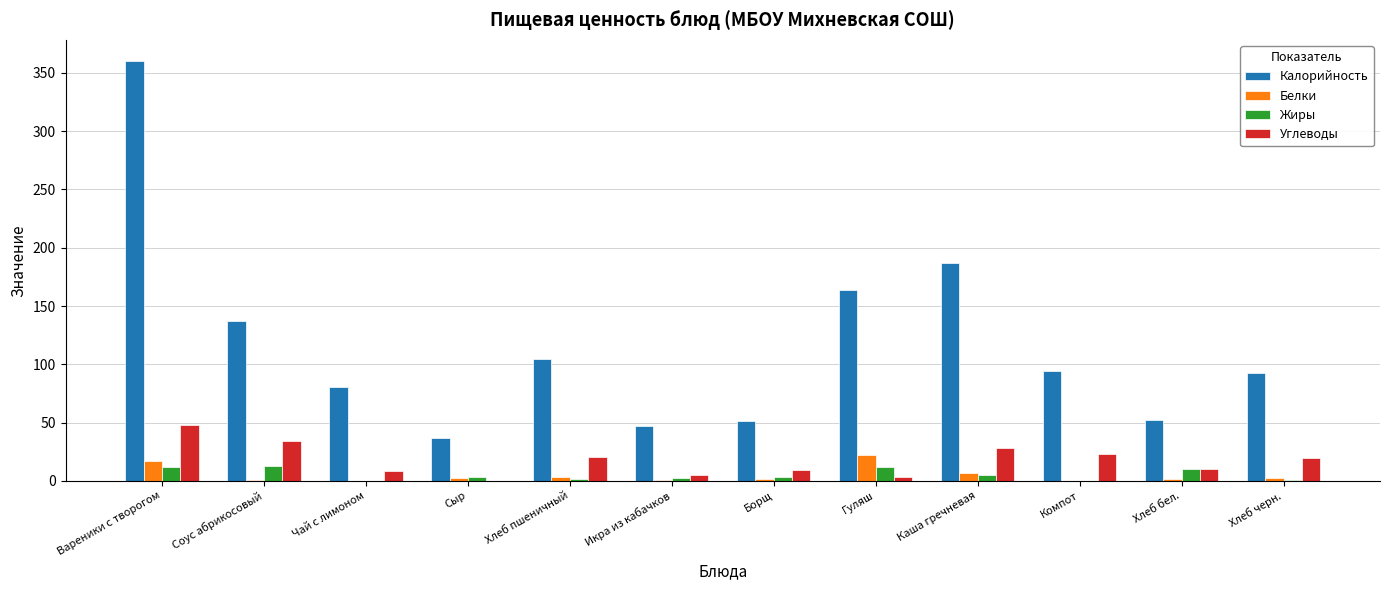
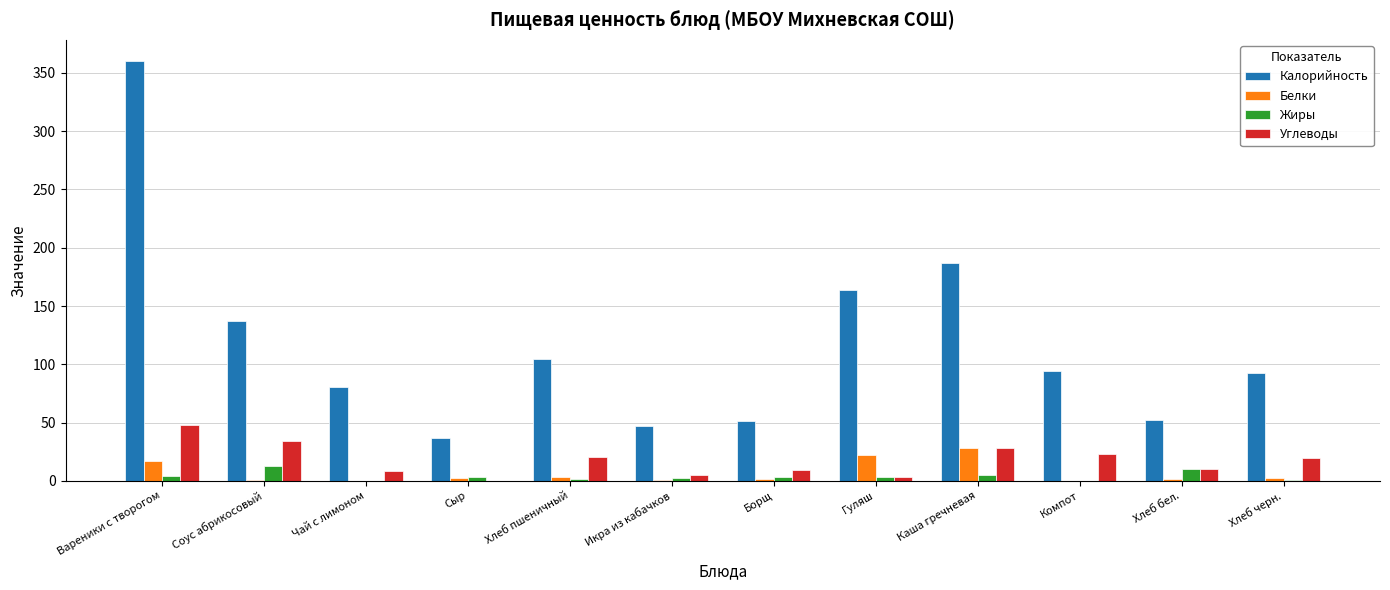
  {
    "Калорийность": {
      "Вареники с творогом": 360,
      "Соус абрикосовый": 137,
      "Чай с лимоном": 81,
      "Сыр": 36,
      "Хлеб пшеничный": 105,
      "Икра из кабачков": 47,
      "Борщ": 52,
      "Гуляш": 164,
      "Каша гречневая": 187,
      "Компот": 94,
      "Хлеб бел.": 52,
      "Хлеб черн.": 93
    },
    "Белки": {
      "Вареники с творогом": 17,
      "Сыр": 2,
      "Хлеб пшеничный": 3,
      "Гуляш": 22,
-     "Каша гречневая": 6,
+     "Каша гречневая": 28,
      "Хлеб черн.": 2
    },
    "Жиры": {
-     "Вареники с творогом": 12,
+     "Вареники с творогом": 4,
      "Соус абрикосовый": 13,
      "Чай с лимоном": 0,
      "Сыр": 3,
      "Икра из кабачков": 3,
      "Борщ": 3,
-     "Гуляш": 12,
+     "Гуляш": 3,
      "Каша гречневая": 5,
      "Хлеб бел.": 10
    },
    "Углеводы": {
      "Вареники с творогом": 48,
      "Соус абрикосовый": 34,
      "Чай с лимоном": 8,
      "Сыр": 0,
      "Хлеб пшеничный": 21,
      "Икра из кабачков": 5,
      "Борщ": 9,
      "Гуляш": 3,
      "Каша гречневая": 29,
      "Компот": 23,
      "Хлеб бел.": 10,
      "Хлеб черн.": 20
    }
  }
